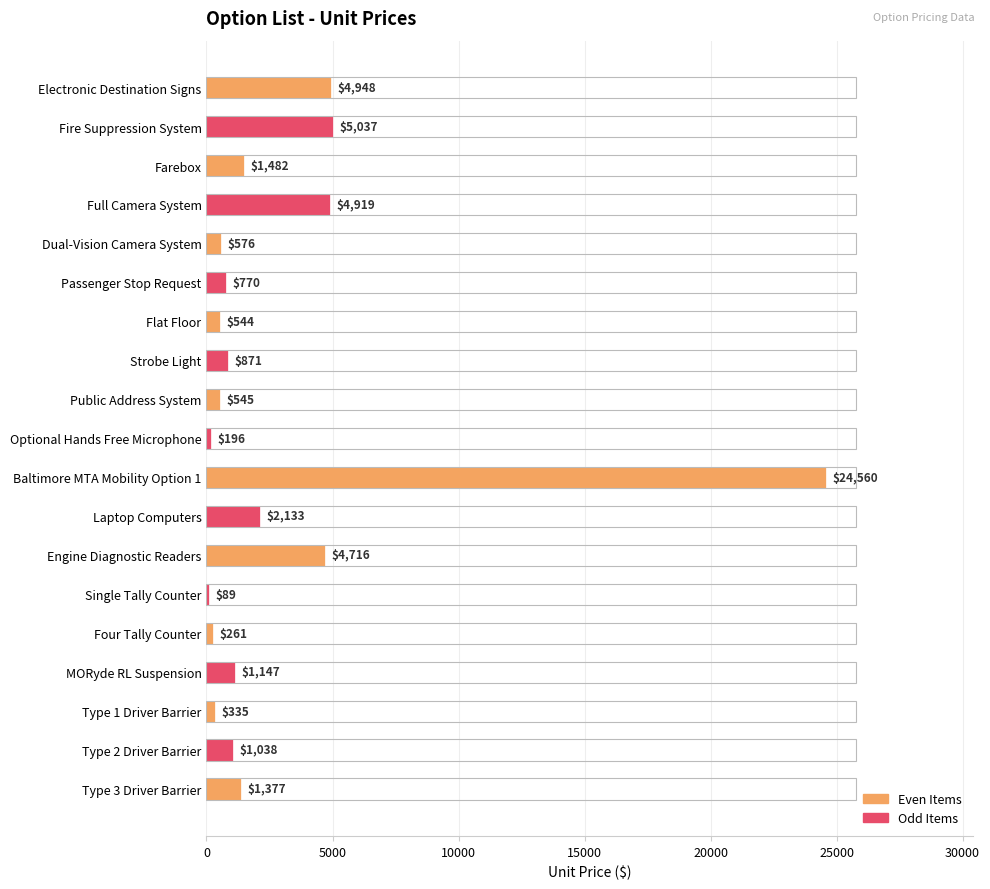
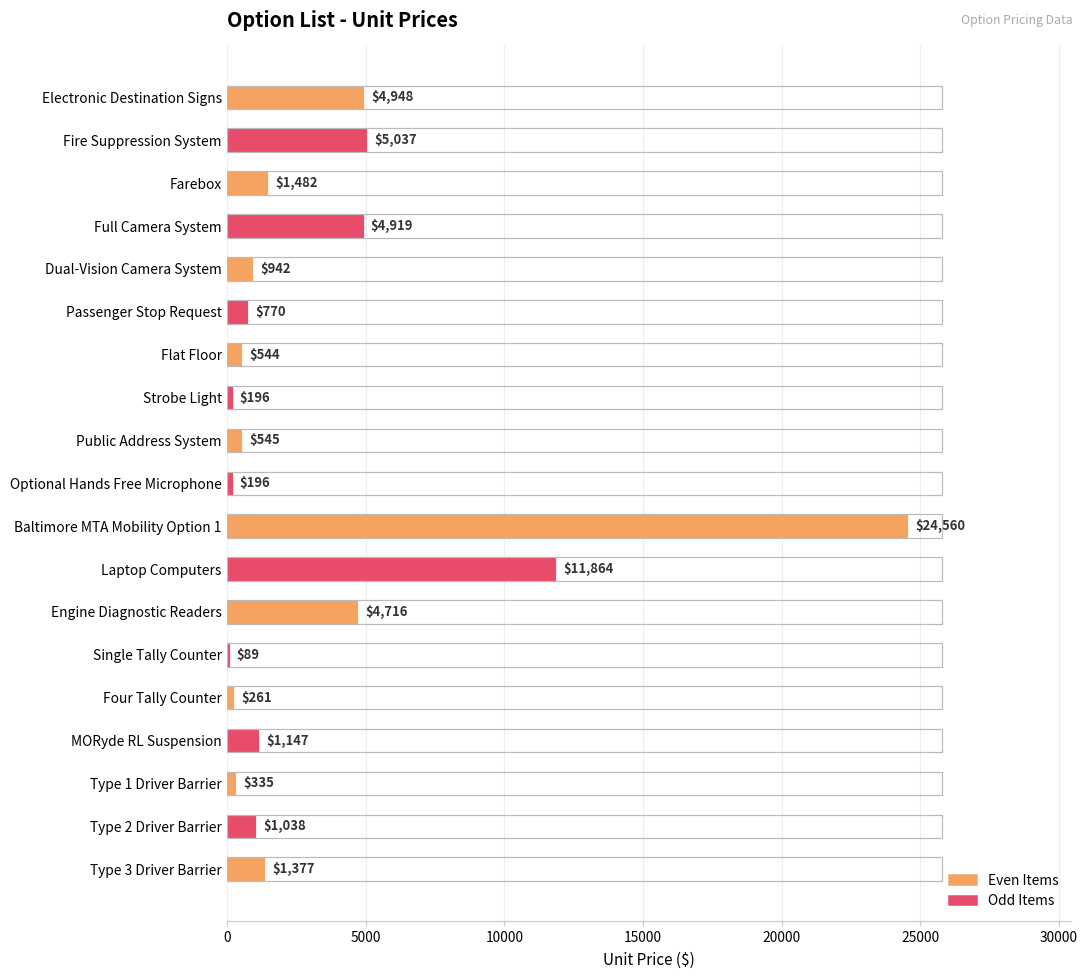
  {
    "Electronic Destination Signs": "$4,948",
    "Fire Suppression System": "$5,037",
    "Farebox": "$1,482",
    "Full Camera System": "$4,919",
-   "Dual-Vision Camera System": "$576",
+   "Dual-Vision Camera System": "$942",
    "Passenger Stop Request": "$770",
    "Flat Floor": "$544",
-   "Strobe Light": "$871",
+   "Strobe Light": "$196",
    "Public Address System": "$545",
    "Optional Hands Free Microphone": "$196",
    "Baltimore MTA Mobility Option 1": "$24,560",
-   "Laptop Computers": "$2,133",
+   "Laptop Computers": "$11,864",
    "Engine Diagnostic Readers": "$4,716",
    "Single Tally Counter": "$89",
    "Four Tally Counter": "$261",
    "MORyde RL Suspension": "$1,147",
    "Type 1 Driver Barrier": "$335",
    "Type 2 Driver Barrier": "$1,038",
    "Type 3 Driver Barrier": "$1,377"
  }
